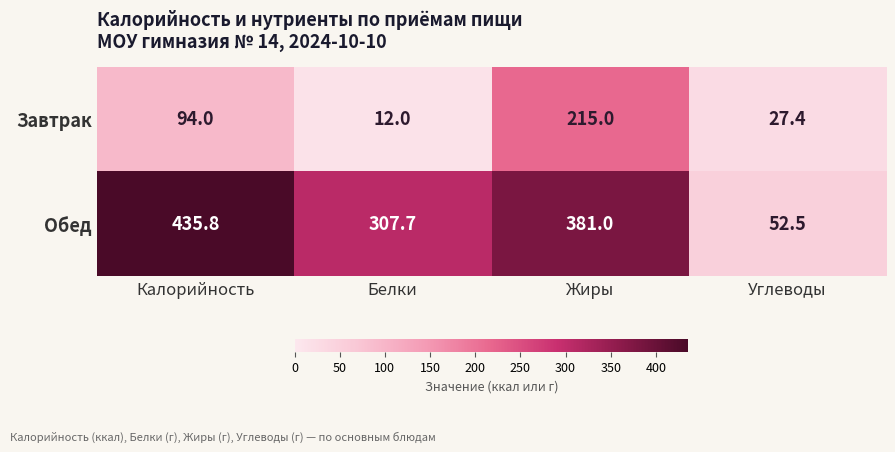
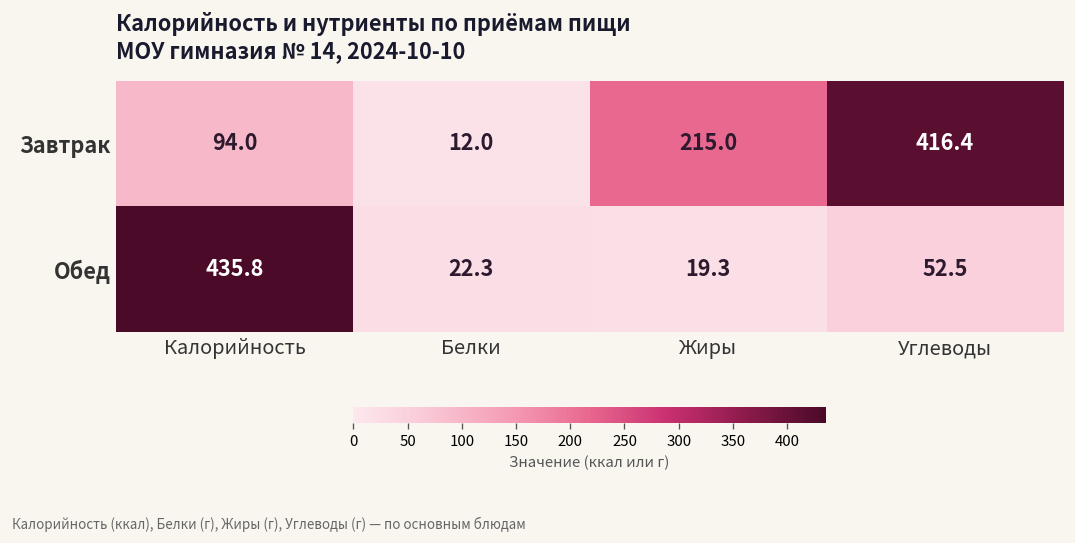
  {
    "Завтрак": {
      "Калорийность": 94.0,
      "Белки": 12.0,
      "Жиры": 215.0,
-     "Углеводы": 27.4
+     "Углеводы": 416.4
    },
    "Обед": {
      "Калорийность": 435.8,
-     "Белки": 307.7,
-     "Жиры": 381.0,
+     "Белки": 22.3,
+     "Жиры": 19.3,
      "Углеводы": 52.5
    }
  }
